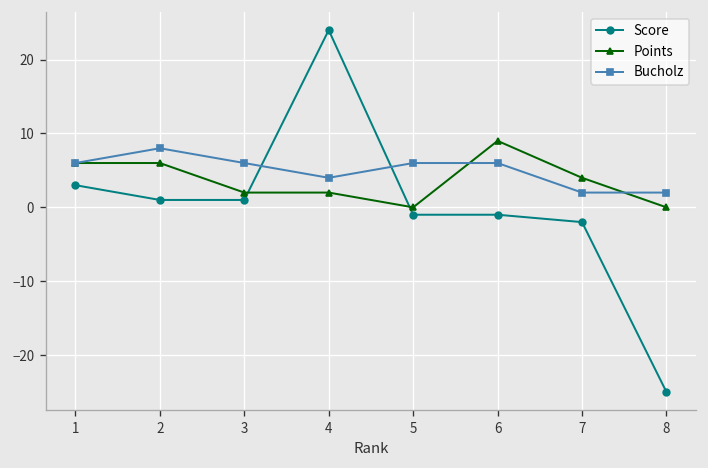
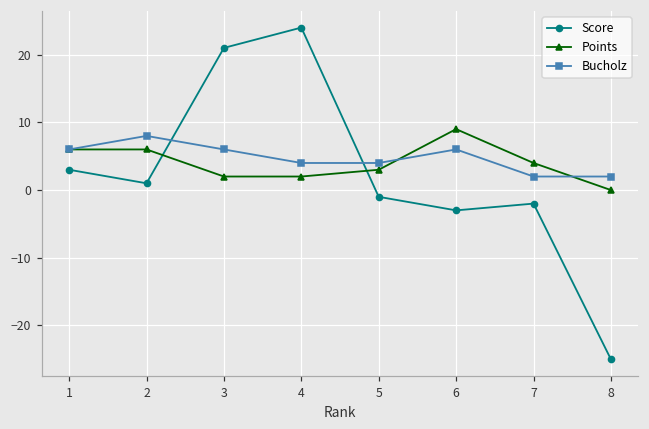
  {
    "Score": {
      "1": 3,
      "2": 1,
-     "3": 1,
+     "3": 21,
      "4": 24,
      "5": -1,
-     "6": -1,
+     "6": -3,
      "7": -2,
      "8": -25
    },
    "Points": {
      "2": 6,
      "3": 2,
      "4": 2,
-     "5": 0,
+     "5": 3,
      "6": 9,
      "7": 4,
      "8": 0
    },
    "Bucholz": {
      "2": 8,
      "3": 6,
      "4": 4,
-     "5": 6,
+     "5": 4,
      "6": 6,
      "7": 2,
      "8": 2
    }
  }
